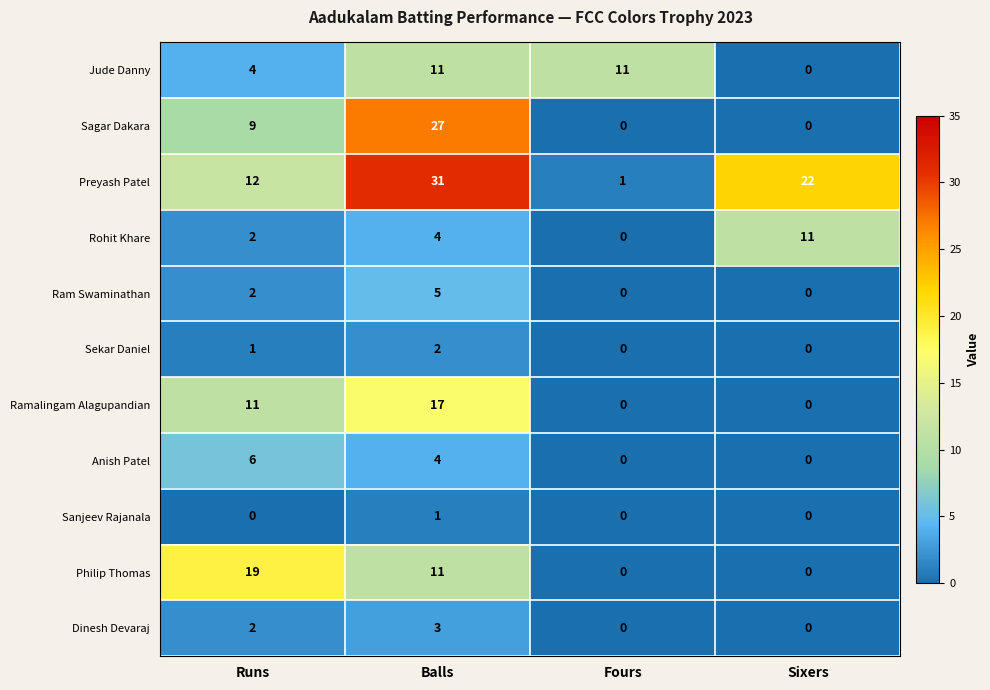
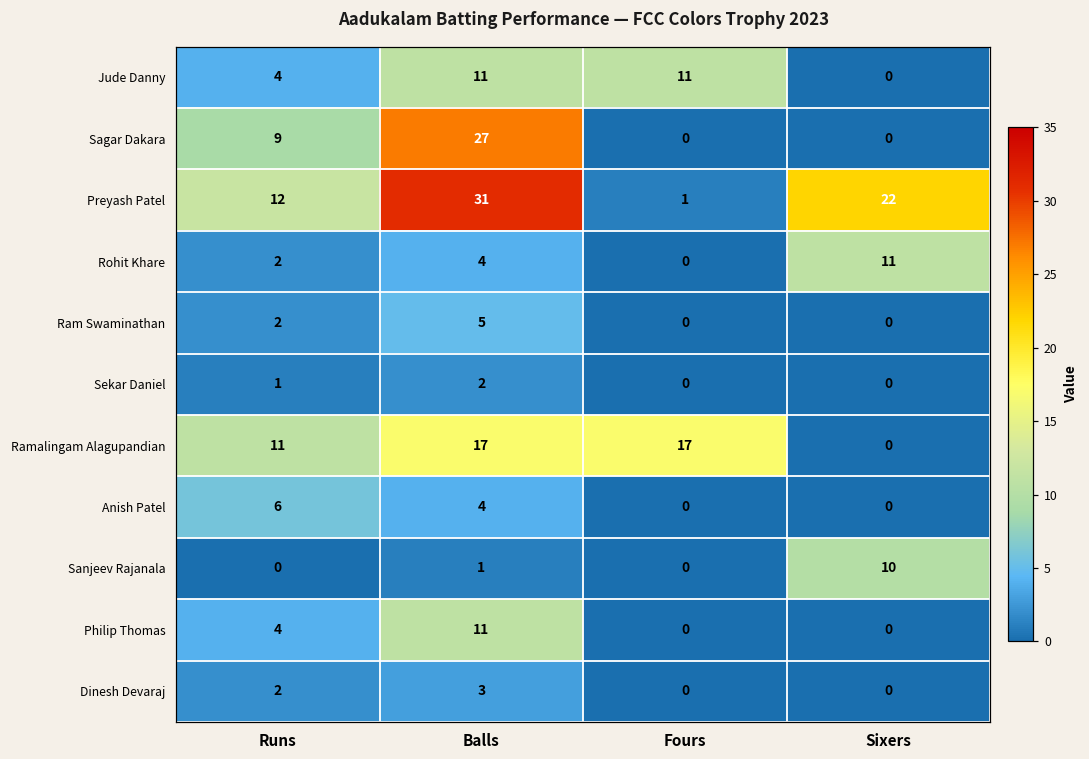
  {
    "Jude Danny": {
      "Runs": 4,
      "Balls": 11,
      "Fours": 11,
      "Sixers": 0
    },
    "Sagar Dakara": {
      "Runs": 9,
      "Balls": 27,
      "Fours": 0,
      "Sixers": 0
    },
    "Preyash Patel": {
      "Runs": 12,
      "Balls": 31,
      "Fours": 1,
      "Sixers": 22
    },
    "Rohit Khare": {
      "Runs": 2,
      "Balls": 4,
      "Fours": 0,
      "Sixers": 11
    },
    "Ram Swaminathan": {
      "Runs": 2,
      "Balls": 5,
      "Fours": 0,
      "Sixers": 0
    },
    "Sekar Daniel": {
      "Runs": 1,
      "Balls": 2,
      "Fours": 0,
      "Sixers": 0
    },
    "Ramalingam Alagupandian": {
      "Runs": 11,
      "Balls": 17,
-     "Fours": 0,
+     "Fours": 17,
      "Sixers": 0
    },
    "Anish Patel": {
      "Runs": 6,
      "Balls": 4,
      "Fours": 0,
      "Sixers": 0
    },
    "Sanjeev Rajanala": {
      "Runs": 0,
      "Balls": 1,
      "Fours": 0,
-     "Sixers": 0
+     "Sixers": 10
    },
    "Philip Thomas": {
-     "Runs": 19,
+     "Runs": 4,
      "Balls": 11,
      "Fours": 0,
      "Sixers": 0
    },
    "Dinesh Devaraj": {
      "Runs": 2,
      "Balls": 3,
      "Fours": 0,
      "Sixers": 0
    }
  }
